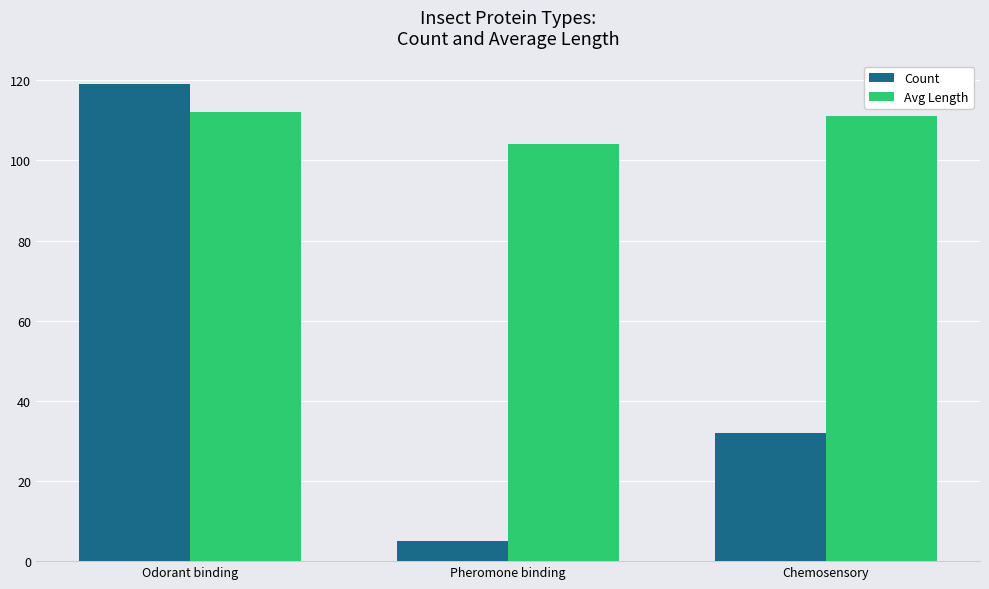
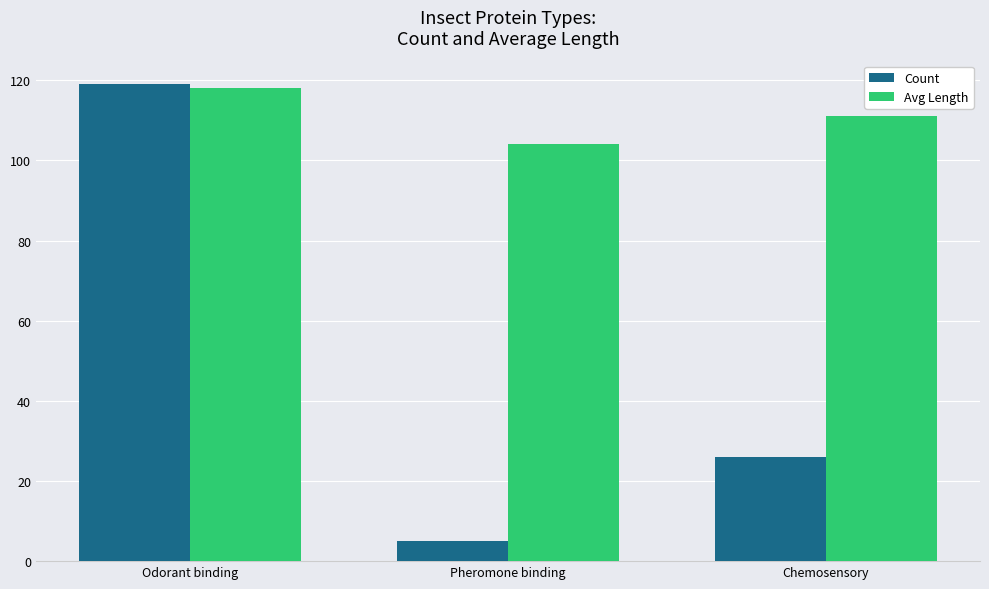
  {
    "Count": {
      "Odorant binding": 119,
      "Pheromone binding": 5,
-     "Chemosensory": 32
+     "Chemosensory": 26
    },
    "Avg Length": {
-     "Odorant binding": 112,
+     "Odorant binding": 118,
      "Pheromone binding": 104,
      "Chemosensory": 111
    }
  }
